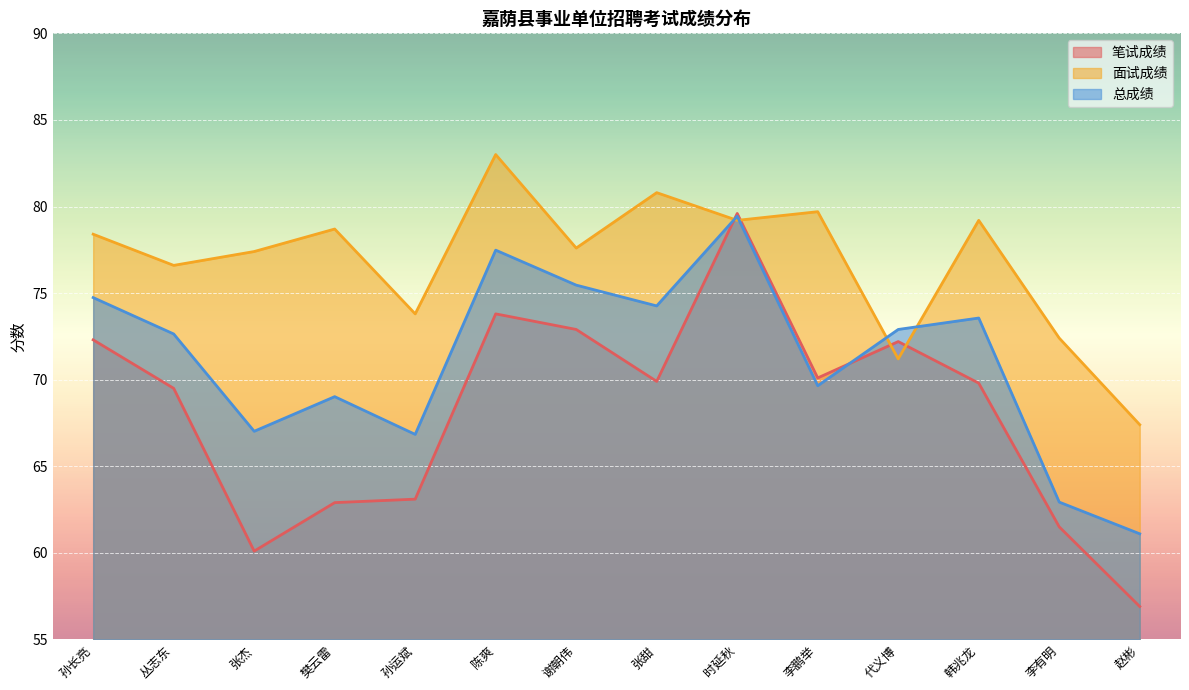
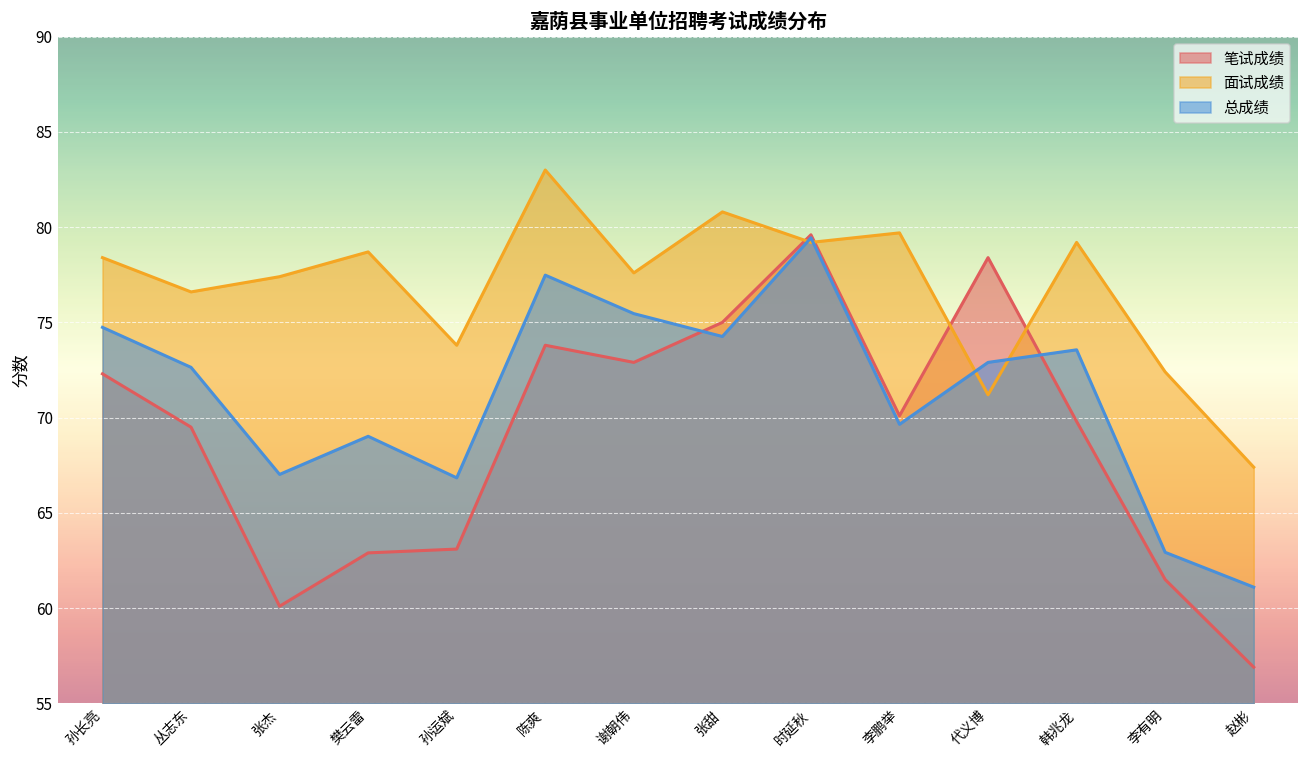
  {
    "笔试成绩": {
      "孙长亮": 72.3,
      "丛志东": 69.5,
      "张杰": 60.1,
      "樊云雷": 62.9,
      "孙运斌": 63.1,
      "陈爽": 73.8,
      "谢朝伟": 72.9,
-     "张甜": 69.9,
+     "张甜": 75.0,
      "时延秋": 79.6,
      "李鹏举": 70.1,
-     "代义博": 72.2,
+     "代义博": 78.4,
      "韩兆龙": 69.8,
      "李有明": 61.5,
      "赵彬": 56.9
    },
    "面试成绩": {
      "孙长亮": 78.4,
      "丛志东": 76.6,
      "张杰": 77.4,
      "樊云雷": 78.7,
      "孙运斌": 73.8,
      "陈爽": 83.0,
      "谢朝伟": 77.6,
      "张甜": 80.8,
      "时延秋": 79.2,
      "李鹏举": 79.7,
      "代义博": 71.2,
      "韩兆龙": 79.2,
      "李有明": 72.4,
      "赵彬": 67.4
    },
    "总成绩": {
      "孙长亮": 74.7,
      "丛志东": 72.6,
      "张杰": 67.0,
      "樊云雷": 69.0,
      "孙运斌": 66.8,
      "陈爽": 77.5,
      "谢朝伟": 75.5,
      "张甜": 74.3,
      "时延秋": 79.4,
      "李鹏举": 69.7,
      "代义博": 72.9,
      "韩兆龙": 73.6,
      "李有明": 62.9,
      "赵彬": 61.1
    }
  }
